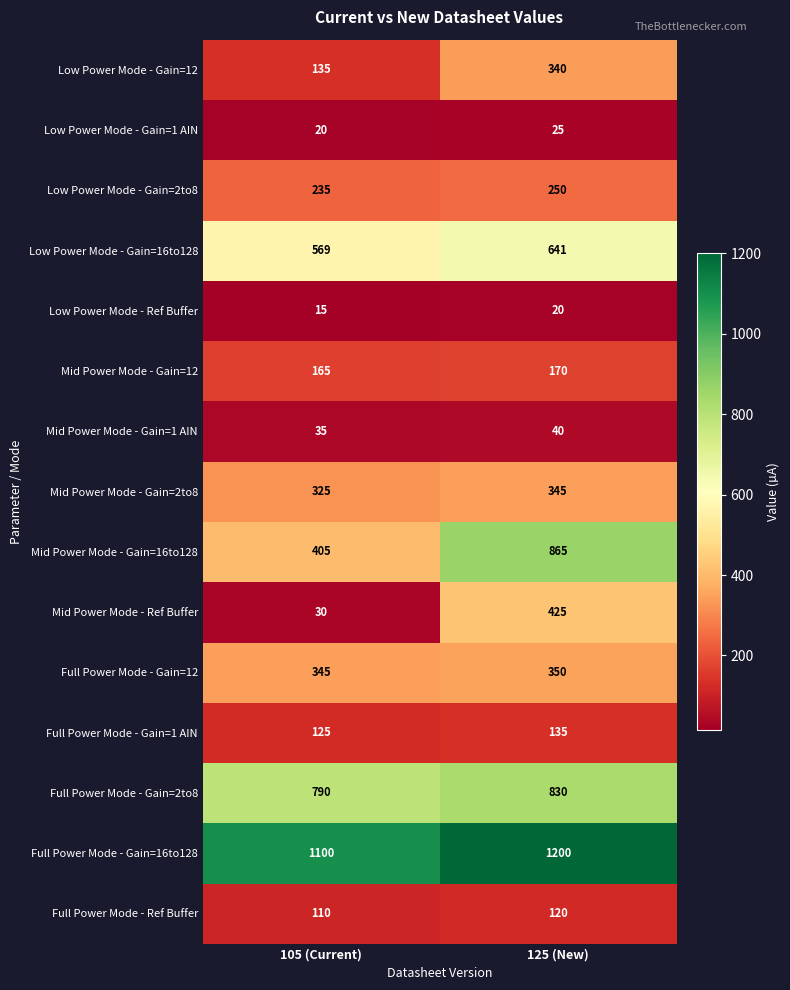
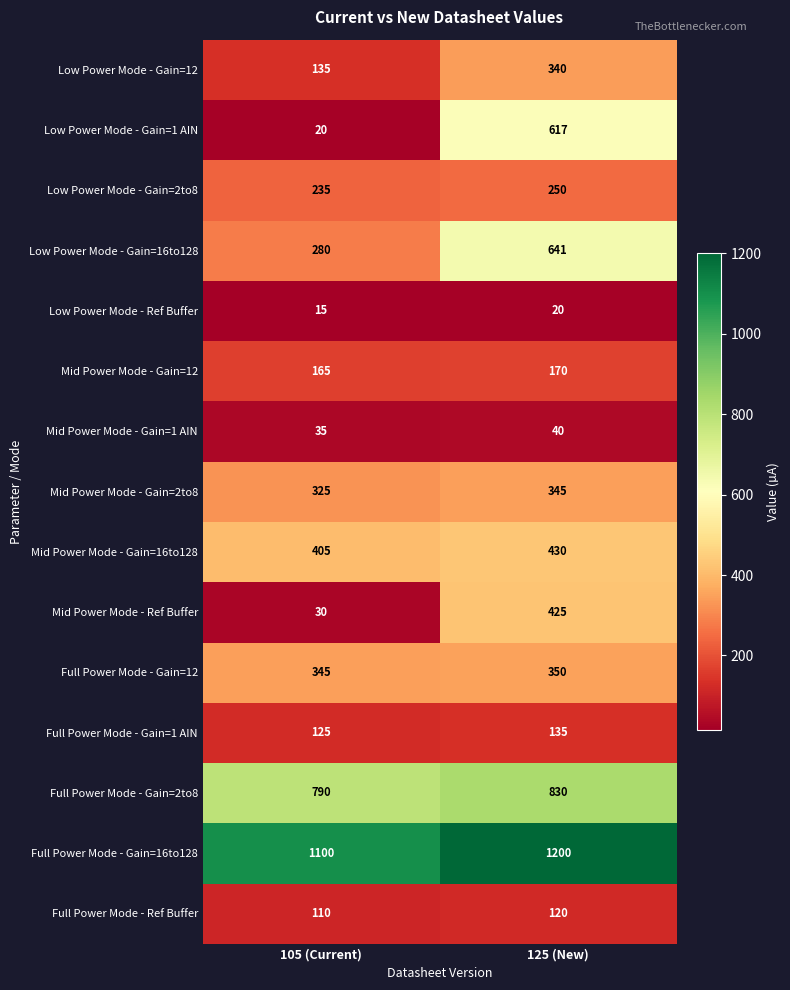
  {
    "Low Power Mode - Gain=12": {
      "105 (Current)": 135,
      "125 (New)": 340
    },
    "Low Power Mode - Gain=1 AIN": {
      "105 (Current)": 20,
-     "125 (New)": 25
+     "125 (New)": 617
    },
    "Low Power Mode - Gain=2to8": {
      "105 (Current)": 235,
      "125 (New)": 250
    },
    "Low Power Mode - Gain=16to128": {
-     "105 (Current)": 569,
+     "105 (Current)": 280,
      "125 (New)": 641
    },
    "Low Power Mode - Ref Buffer": {
      "105 (Current)": 15,
      "125 (New)": 20
    },
    "Mid Power Mode - Gain=12": {
      "105 (Current)": 165,
      "125 (New)": 170
    },
    "Mid Power Mode - Gain=1 AIN": {
      "105 (Current)": 35,
      "125 (New)": 40
    },
    "Mid Power Mode - Gain=2to8": {
      "105 (Current)": 325,
      "125 (New)": 345
    },
    "Mid Power Mode - Gain=16to128": {
      "105 (Current)": 405,
-     "125 (New)": 865
+     "125 (New)": 430
    },
    "Mid Power Mode - Ref Buffer": {
      "105 (Current)": 30,
      "125 (New)": 425
    },
    "Full Power Mode - Gain=12": {
      "105 (Current)": 345,
      "125 (New)": 350
    },
    "Full Power Mode - Gain=1 AIN": {
      "105 (Current)": 125,
      "125 (New)": 135
    },
    "Full Power Mode - Gain=2to8": {
      "105 (Current)": 790,
      "125 (New)": 830
    },
    "Full Power Mode - Gain=16to128": {
      "105 (Current)": 1100,
      "125 (New)": 1200
    },
    "Full Power Mode - Ref Buffer": {
      "105 (Current)": 110,
      "125 (New)": 120
    }
  }
